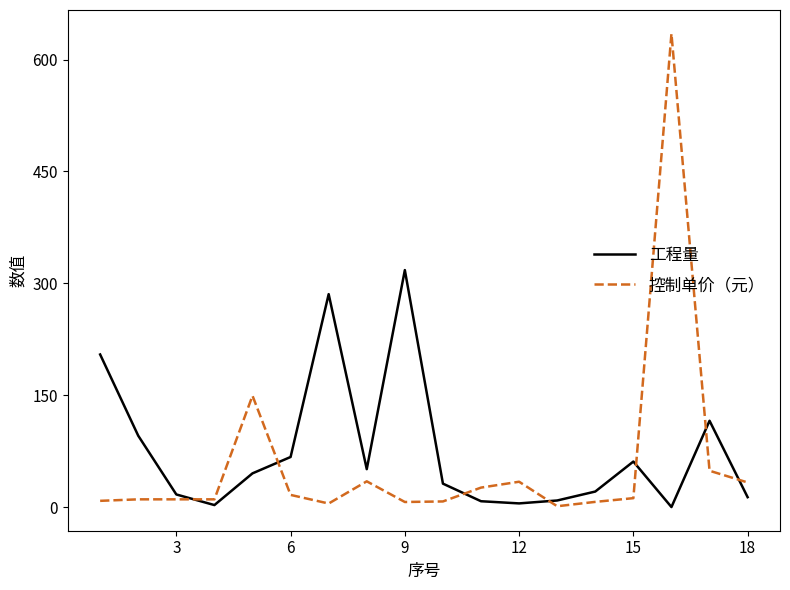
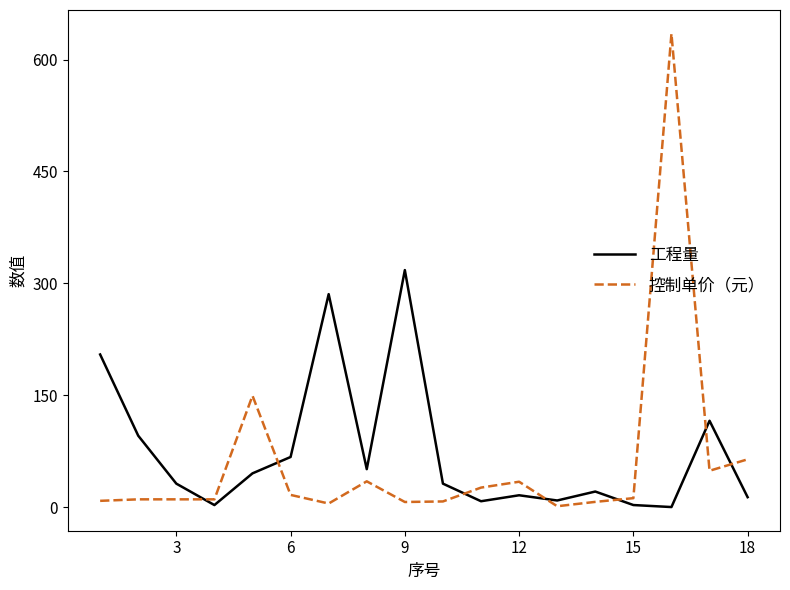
  {
    "工程量": {
-     "3": 20,
+     "3": 30,
      "6": 70,
      "9": 320,
-     "12": 10,
-     "15": 60,
+     "12": 20,
+     "15": 0,
      "18": 10
    },
    "控制单价（元）": {
      "3": 10,
      "6": 20,
      "9": 10,
      "12": 30,
      "15": 10,
-     "18": 30
+     "18": 60
    }
  }
